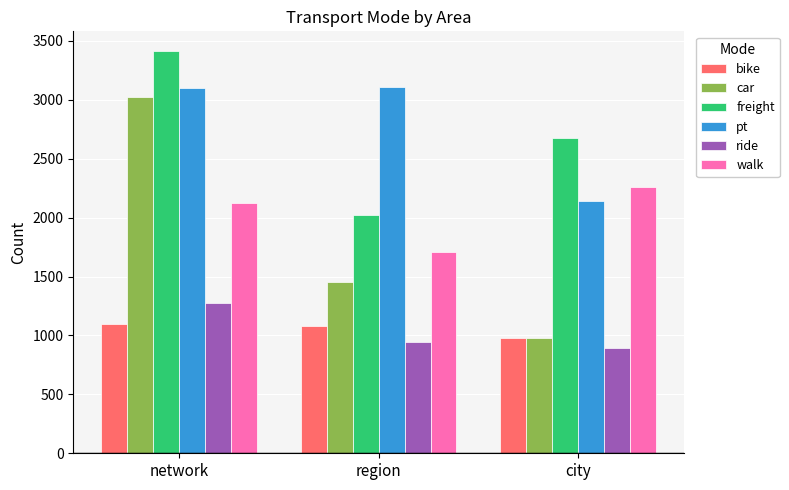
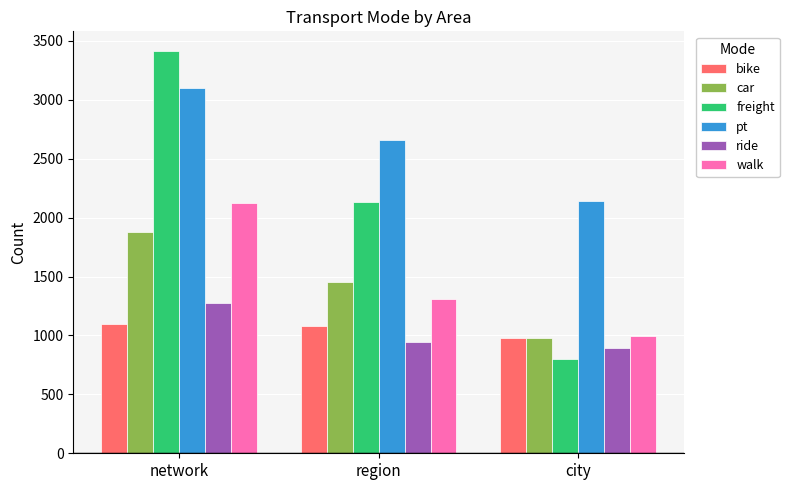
  {
    "bike": {
      "network": 1100,
      "region": 1080,
      "city": 980
    },
    "car": {
-     "network": 3020,
+     "network": 1880,
      "region": 1450,
      "city": 980
    },
    "freight": {
      "network": 3410,
-     "region": 2020,
-     "city": 2680
+     "region": 2140,
+     "city": 800
    },
    "pt": {
      "network": 3100,
-     "region": 3110,
+     "region": 2660,
      "city": 2140
    },
    "ride": {
      "network": 1280,
      "region": 950,
      "city": 890
    },
    "walk": {
      "network": 2120,
-     "region": 1710,
-     "city": 2260
+     "region": 1310,
+     "city": 1000
    }
  }
